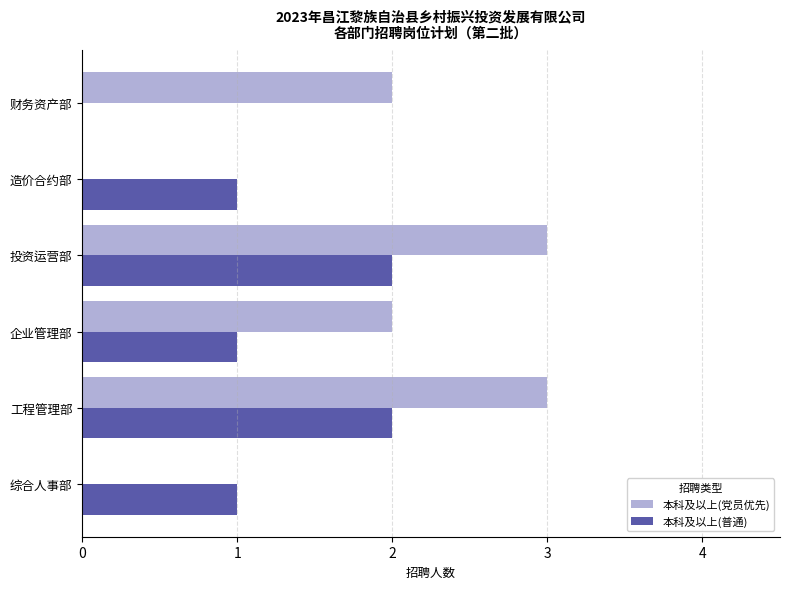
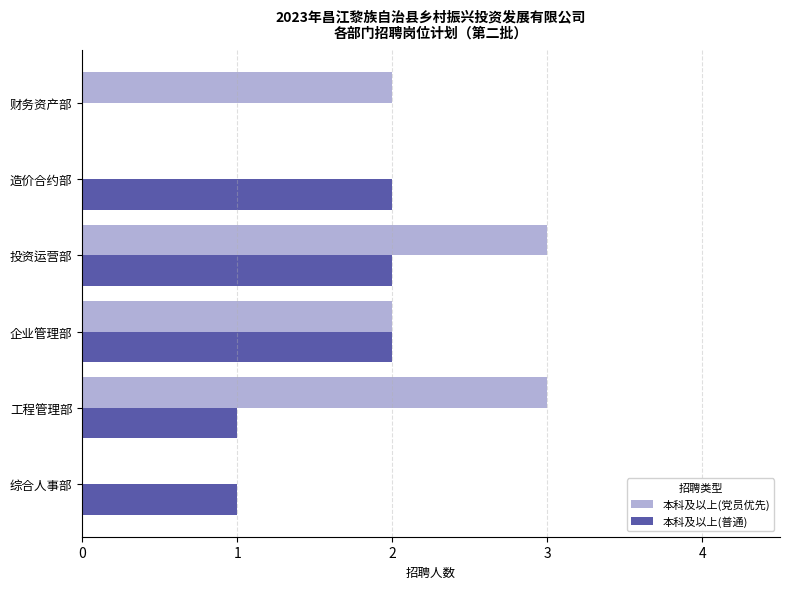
  {
    "本科及以上(党员优先)": {
      "财务资产部": 2,
      "造价合约部": 0,
      "投资运营部": 3,
      "企业管理部": 2,
      "工程管理部": 3,
      "综合人事部": 0
    },
    "本科及以上(普通)": {
      "财务资产部": 0,
-     "造价合约部": 1,
+     "造价合约部": 2,
      "投资运营部": 2,
-     "企业管理部": 1,
-     "工程管理部": 2,
+     "企业管理部": 2,
+     "工程管理部": 1,
      "综合人事部": 1
    }
  }
